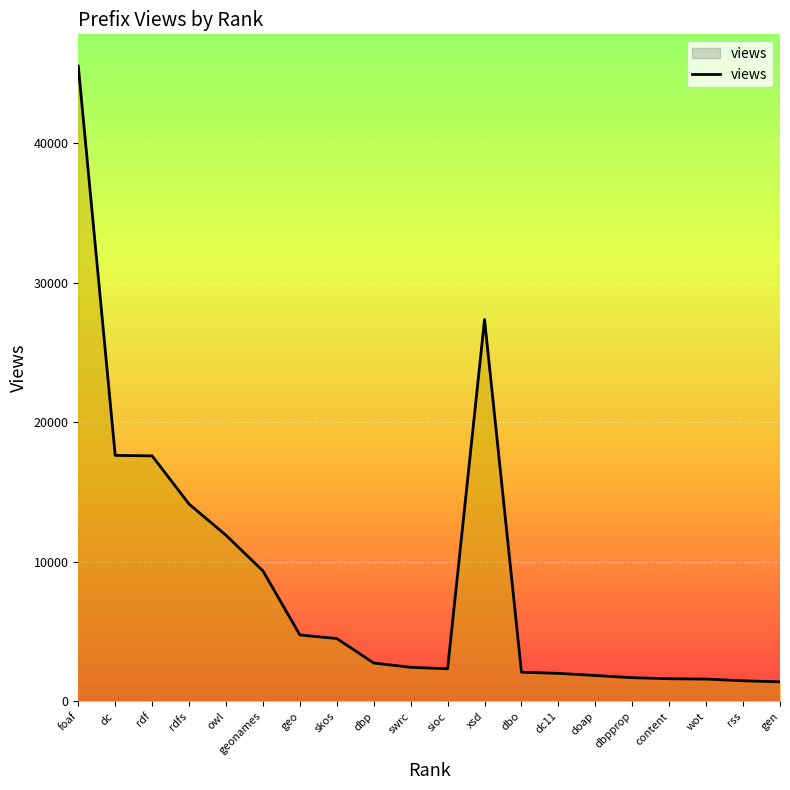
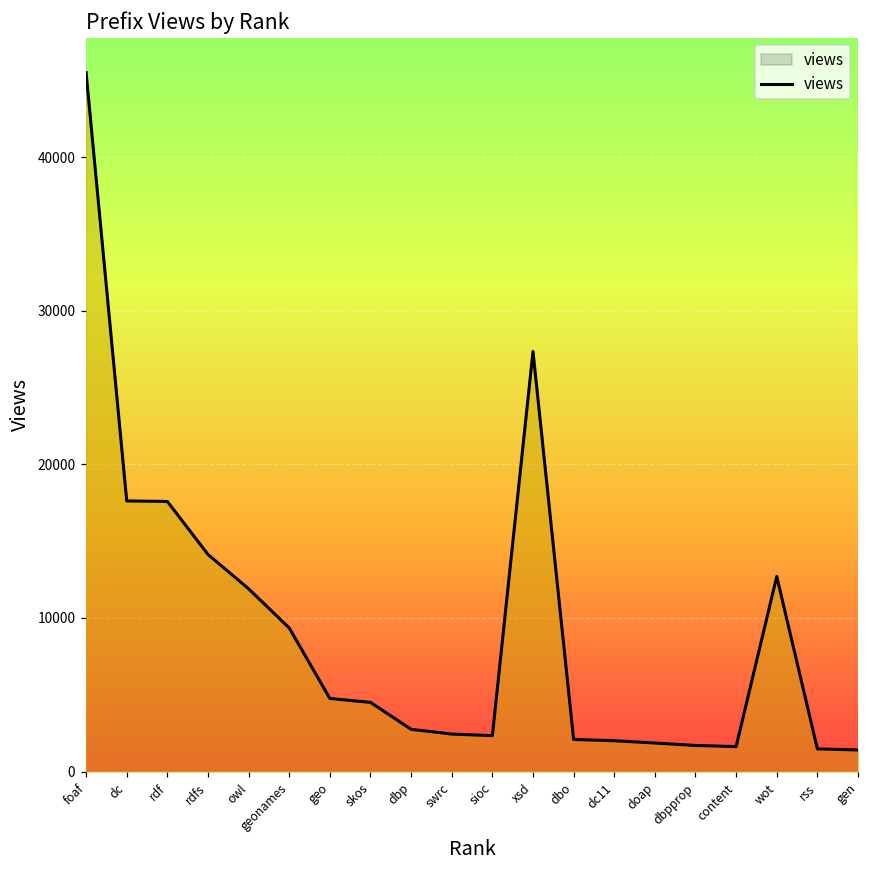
  {
    "foaf": 45500,
    "dc": 17600,
    "rdf": 17600,
    "rdfs": 14100,
    "owl": 11900,
    "geonames": 9300,
    "geo": 4800,
    "skos": 4500,
    "dbp": 2800,
    "swrc": 2400,
    "sioc": 2300,
    "xsd": 27400,
    "dbo": 2100,
    "dc11": 2000,
    "doap": 1900,
    "dbpprop": 1700,
    "content": 1600,
-   "wot": 1600,
+   "wot": 12700,
    "rss": 1500,
    "gen": 1400
  }
